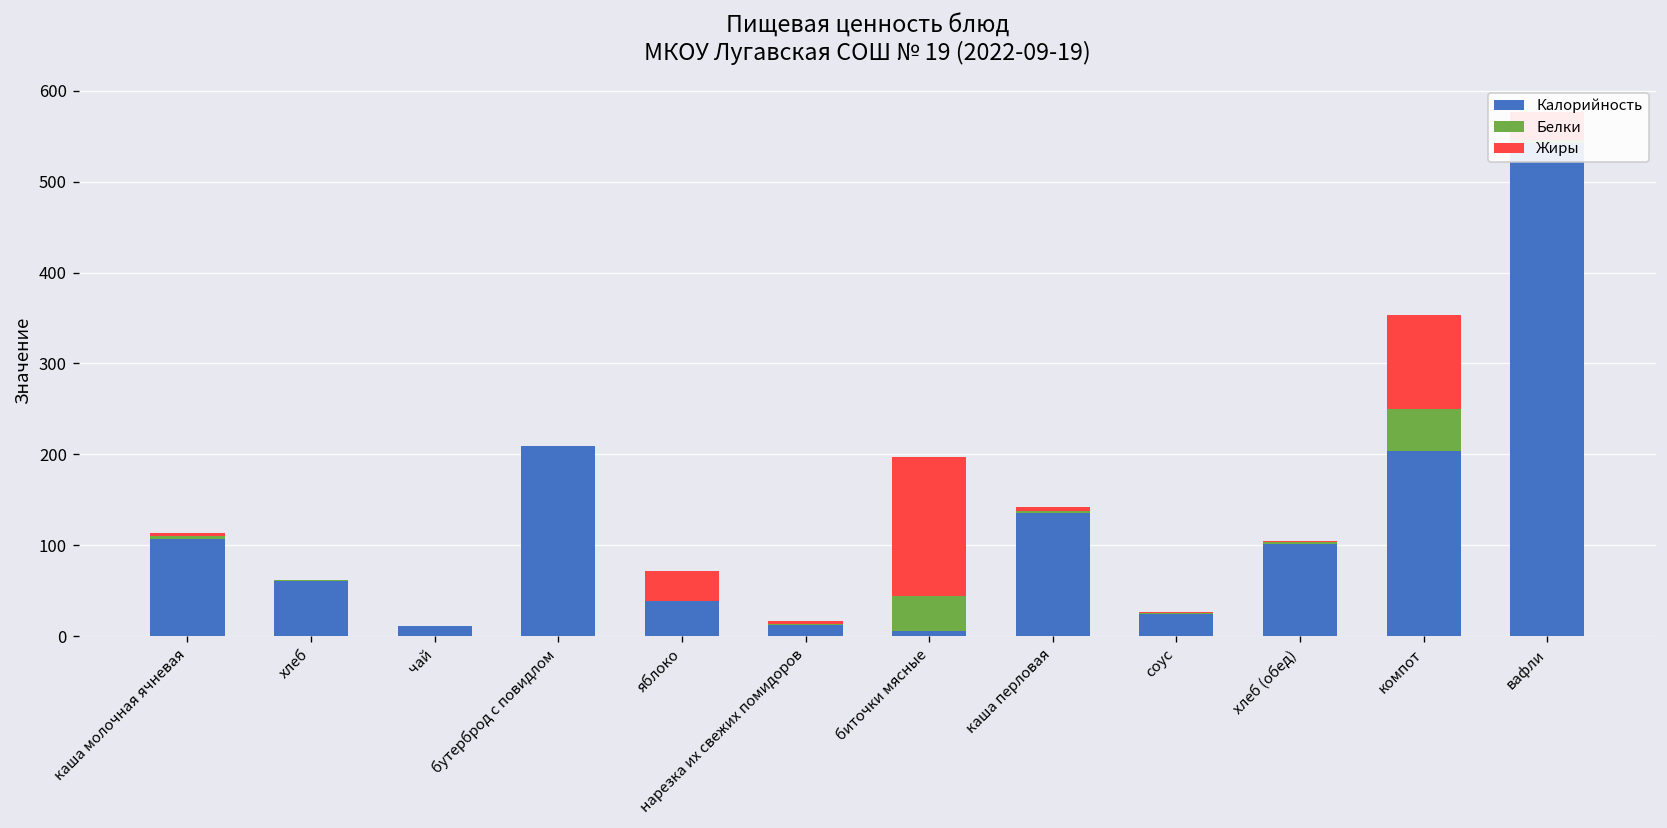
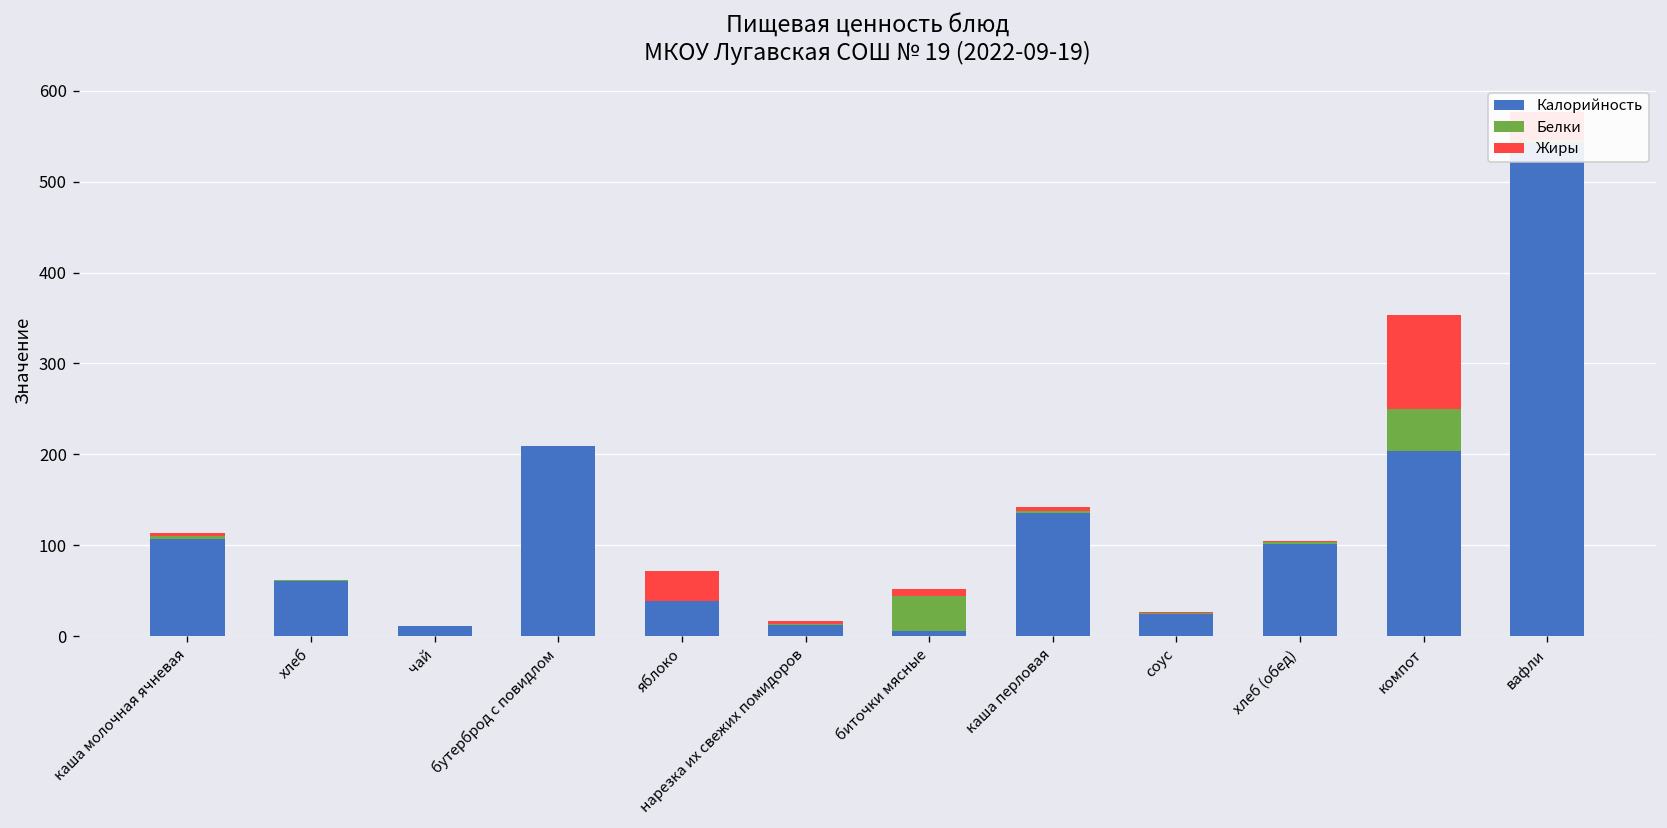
  {
    "Калорийность": {
      "каша молочная ячневая": 110,
      "хлеб": 60,
      "чай": 10,
      "бутерброд с повидлом": 210,
      "яблоко": 40,
      "нарезка их свежих помидоров": 10,
      "биточки мясные": 10,
      "каша перловая": 140,
      "соус": 20,
      "хлеб (обед)": 100,
      "компот": 200
    },
    "Белки": {
      "чай": 0,
      "бутерброд с повидлом": 0,
      "яблоко": 0,
      "биточки мясные": 40,
      "компот": 50
    },
    "Жиры": {
      "хлеб": 0,
      "чай": 0,
      "бутерброд с повидлом": 0,
      "яблоко": 30,
      "нарезка их свежих помидоров": 0,
-     "биточки мясные": 150,
+     "биточки мясные": 10,
      "каша перловая": 0,
      "компот": 100
    }
  }
